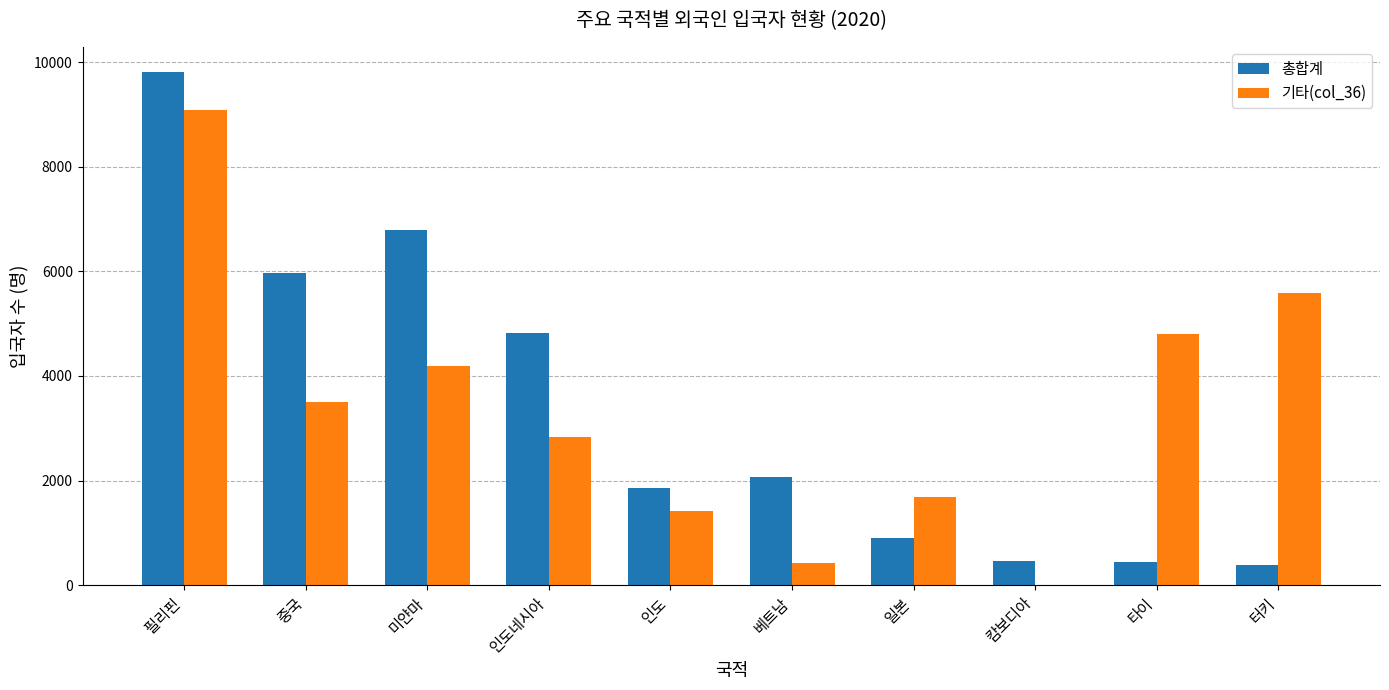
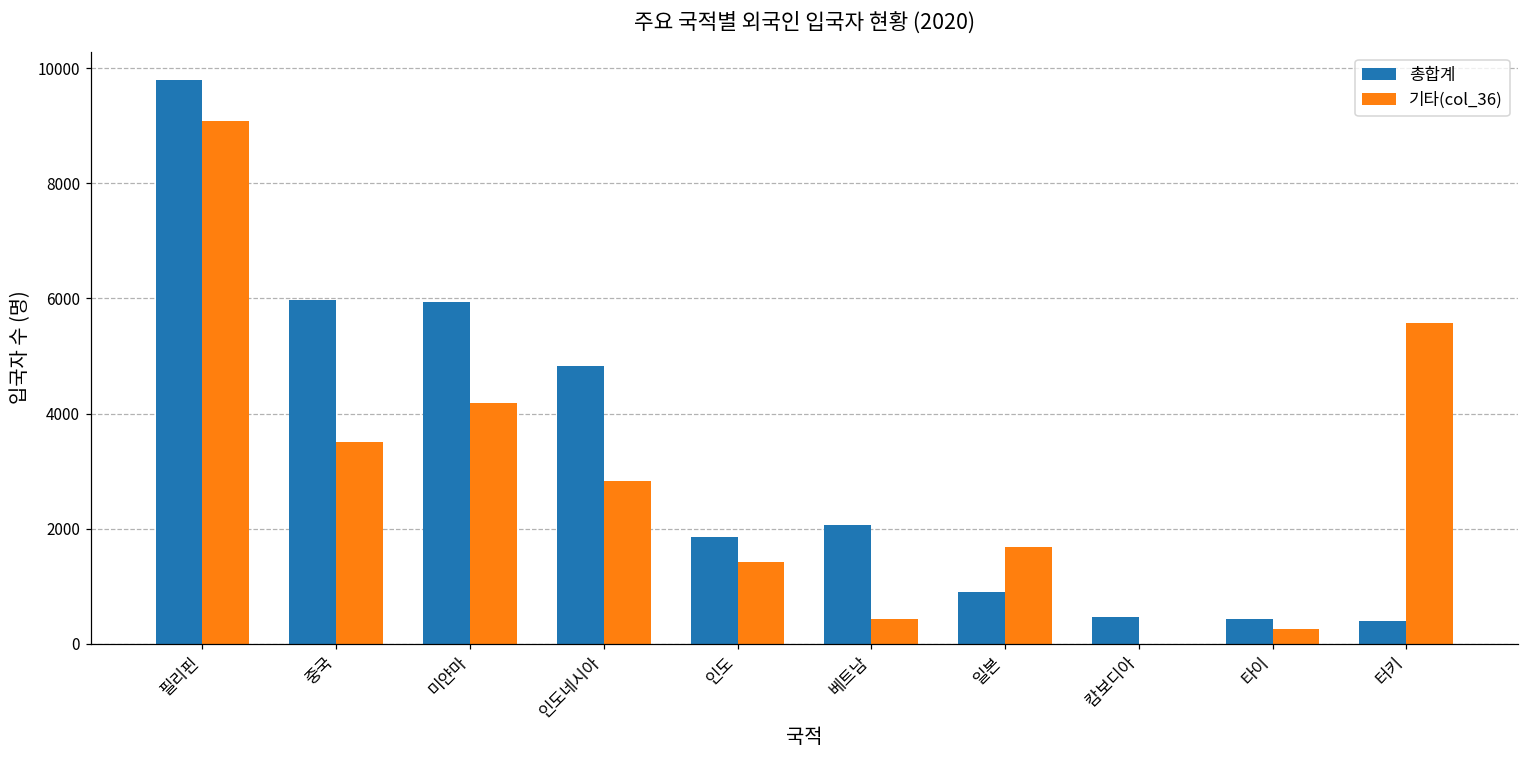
  {
    "총합계": {
      "필리핀": 9800,
      "중국": 6000,
-     "미얀마": 6800,
+     "미얀마": 5900,
      "인도네시아": 4800,
      "인도": 1900,
      "베트남": 2100,
      "일본": 900,
      "캄보디아": 500,
      "타이": 400,
      "터키": 400
    },
    "기타(col_36)": {
      "필리핀": 9100,
      "중국": 3500,
      "미얀마": 4200,
      "인도네시아": 2800,
      "인도": 1400,
      "베트남": 400,
      "일본": 1700,
      "캄보디아": 0,
-     "타이": 4800,
+     "타이": 300,
      "터키": 5600
    }
  }
